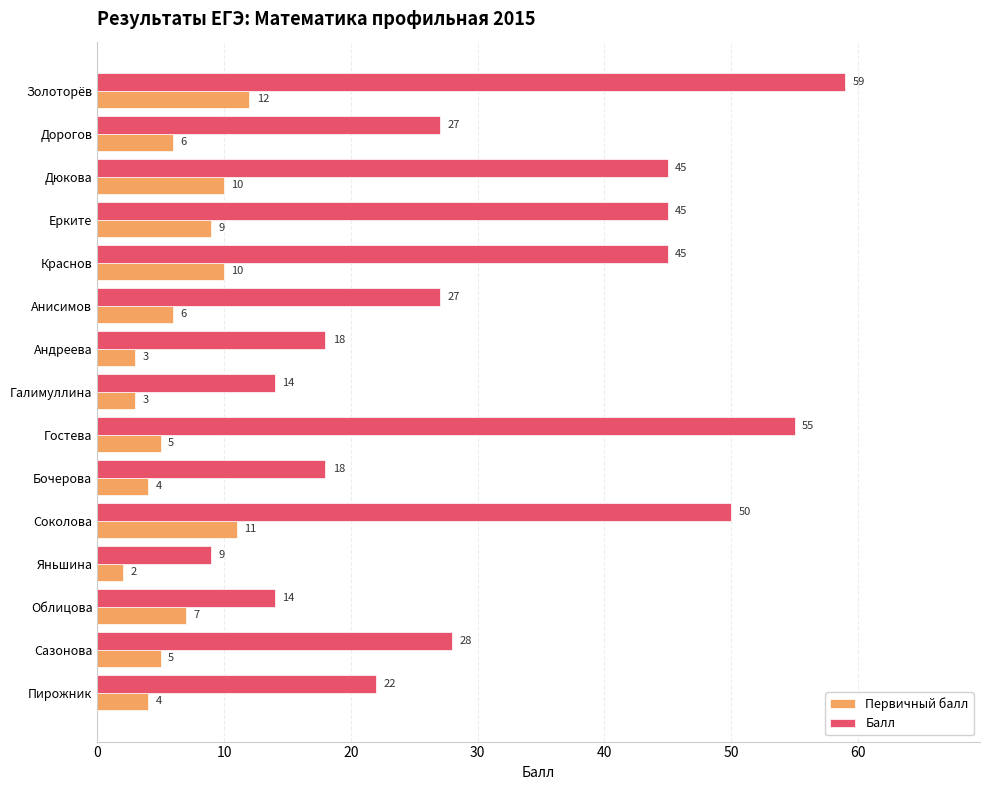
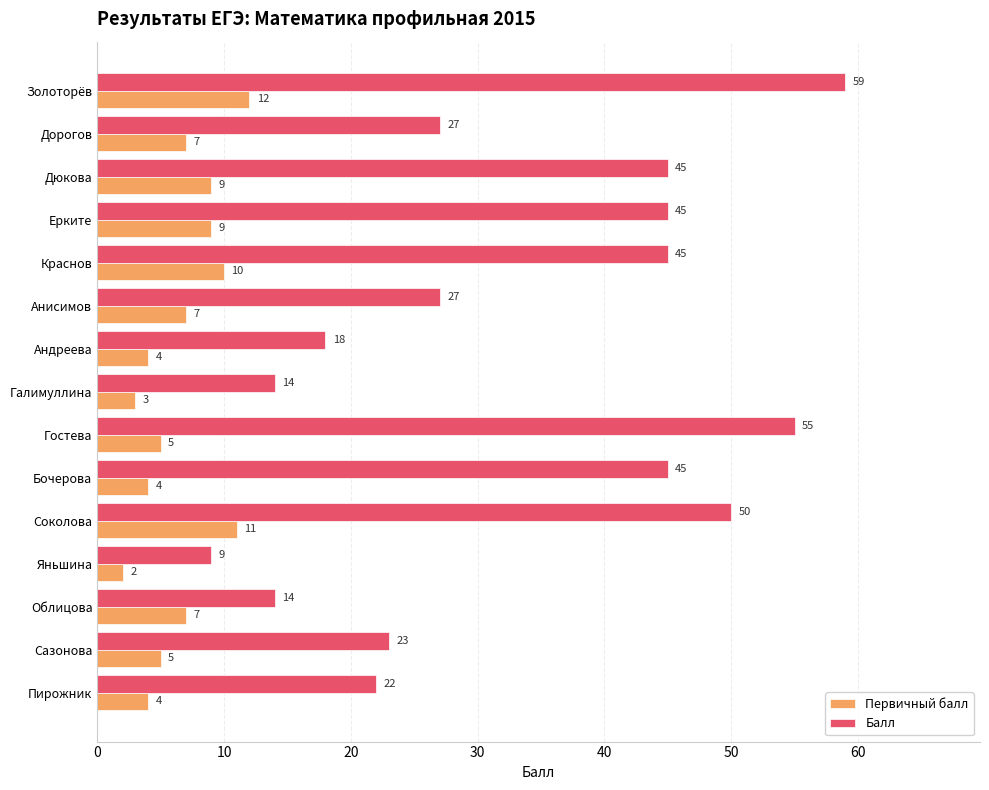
  {
    "Первичный балл": {
      "Золоторёв": 12,
-     "Дорогов": 6,
-     "Дюкова": 10,
+     "Дорогов": 7,
+     "Дюкова": 9,
      "Ерките": 9,
      "Краснов": 10,
-     "Анисимов": 6,
-     "Андреева": 3,
+     "Анисимов": 7,
+     "Андреева": 4,
      "Галимуллина": 3,
      "Гостева": 5,
      "Бочерова": 4,
      "Соколова": 11,
      "Яньшина": 2,
      "Облицова": 7,
      "Сазонова": 5,
      "Пирожник": 4
    },
    "Балл": {
      "Золоторёв": 59,
      "Дорогов": 27,
      "Дюкова": 45,
      "Ерките": 45,
      "Краснов": 45,
      "Анисимов": 27,
      "Андреева": 18,
      "Галимуллина": 14,
      "Гостева": 55,
-     "Бочерова": 18,
+     "Бочерова": 45,
      "Соколова": 50,
      "Яньшина": 9,
      "Облицова": 14,
-     "Сазонова": 28,
+     "Сазонова": 23,
      "Пирожник": 22
    }
  }
